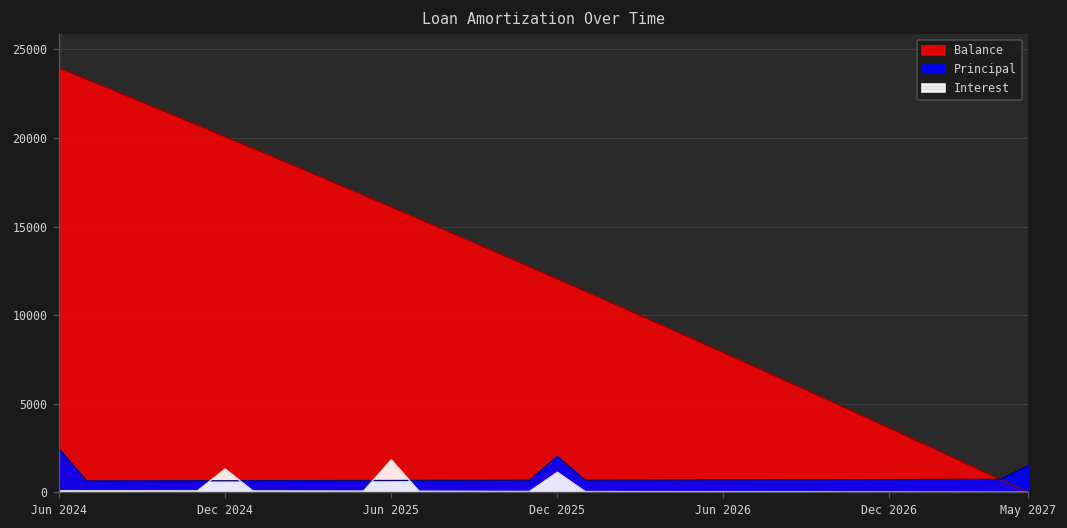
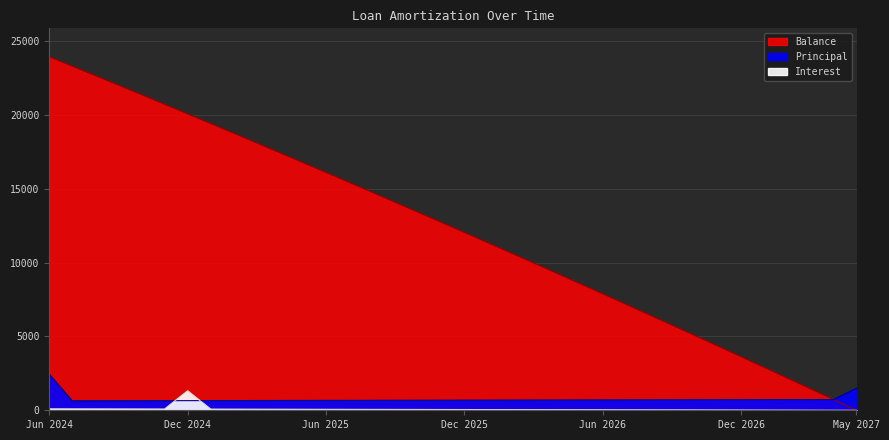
  {
    "Balance": {
      "Jun 2024": 23900,
      "Dec 2024": 20100,
      "Jun 2025": 16100,
      "Dec 2025": 12000,
      "Jun 2026": 7900,
      "Dec 2026": 3600
    },
    "Principal": {
      "Jun 2024": 2500,
      "Dec 2024": 700,
      "Jun 2025": 700,
-     "Dec 2025": 2000,
+     "Dec 2025": 700,
      "Jun 2026": 700,
      "Dec 2026": 700,
      "May 2027": 1500
    },
    "Interest": {
      "Jun 2024": 100,
      "Dec 2024": 1300,
-     "Jun 2025": 1800,
-     "Dec 2025": 1100,
+     "Jun 2025": 100,
+     "Dec 2025": 100,
      "Jun 2026": 0,
      "Dec 2026": 0
    }
  }
